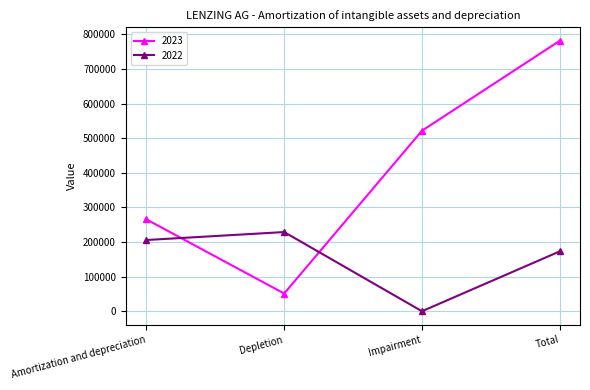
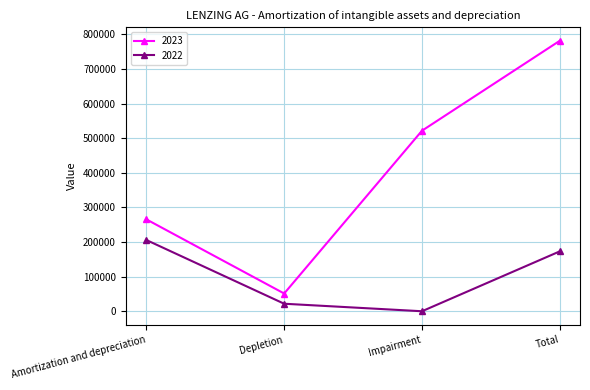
  {
    "2023": {
      "Amortization and depreciation": 270000,
      "Depletion": 50000,
      "Impairment": 520000,
      "Total": 780000
    },
    "2022": {
      "Amortization and depreciation": 210000,
-     "Depletion": 230000,
+     "Depletion": 20000,
      "Impairment": 0,
      "Total": 170000
    }
  }
